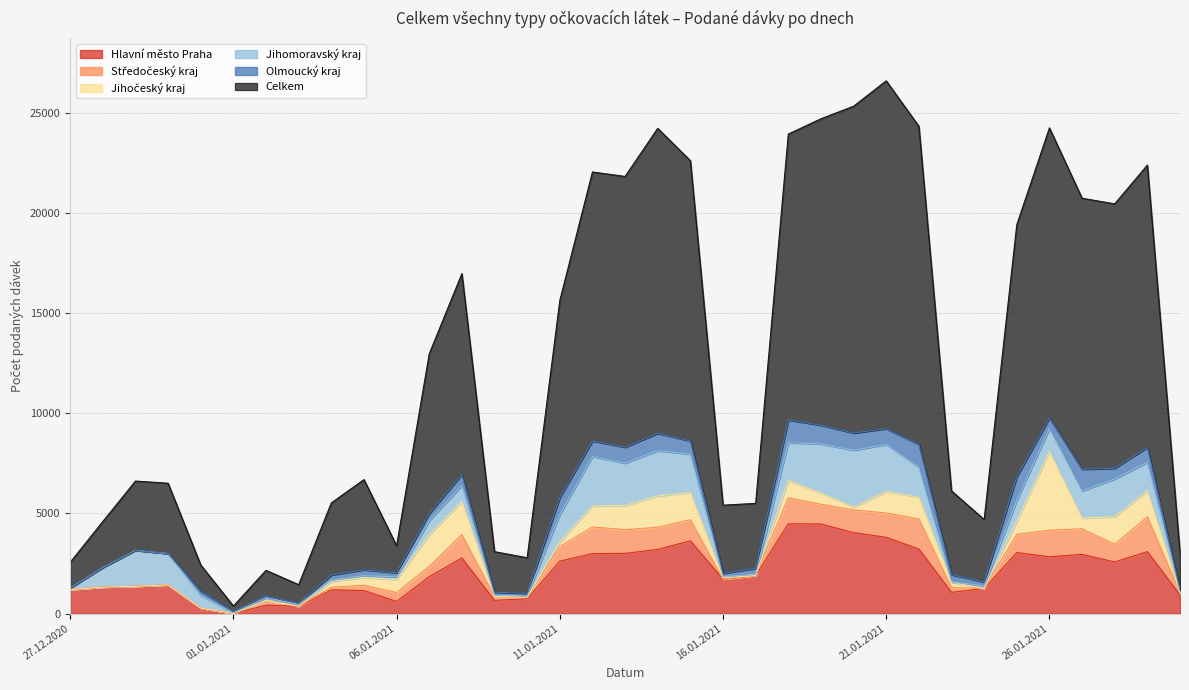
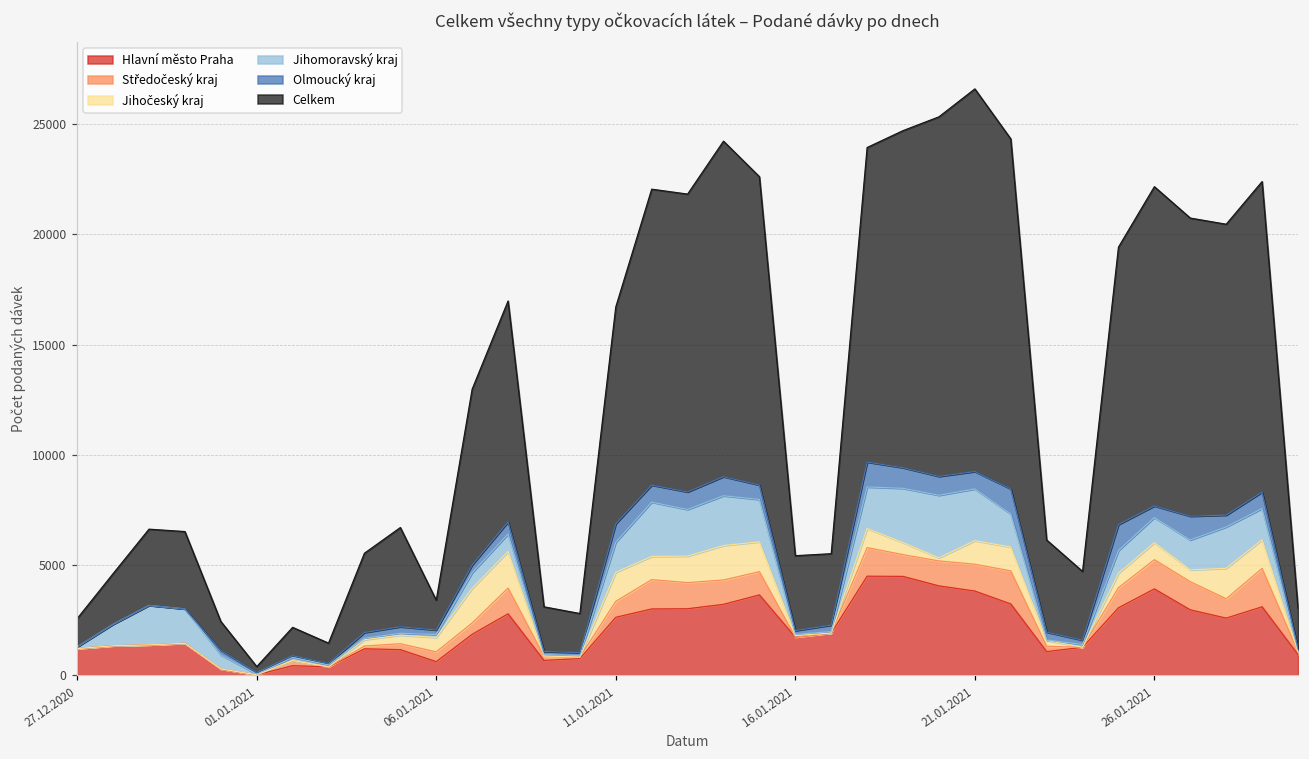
  {
    "Hlavní město Praha": {
      "06.01.2021": 600,
      "11.01.2021": 2600,
      "21.01.2021": 3800,
-     "26.01.2021": 2800
+     "26.01.2021": 3900
    },
    "Středočeský kraj": {
      "06.01.2021": 400,
      "11.01.2021": 700,
      "21.01.2021": 1200,
      "26.01.2021": 1300
    },
    "Jihočeský kraj": {
      "06.01.2021": 700,
-     "11.01.2021": 200,
+     "11.01.2021": 1300,
      "21.01.2021": 1100,
-     "26.01.2021": 3900
+     "26.01.2021": 800
    },
    "Jihomoravský kraj": {
      "06.01.2021": 100,
      "11.01.2021": 1400,
      "21.01.2021": 2400,
      "26.01.2021": 1100
    },
    "Olmoucký kraj": {
      "06.01.2021": 200,
      "11.01.2021": 800,
      "16.01.2021": 200,
      "21.01.2021": 800,
      "26.01.2021": 500
    },
    "Celkem": {
      "27.12.2020": 1300,
      "01.01.2021": 300,
      "06.01.2021": 1400,
      "11.01.2021": 9800,
      "16.01.2021": 3400,
      "21.01.2021": 17400,
      "26.01.2021": 14500
    }
  }
